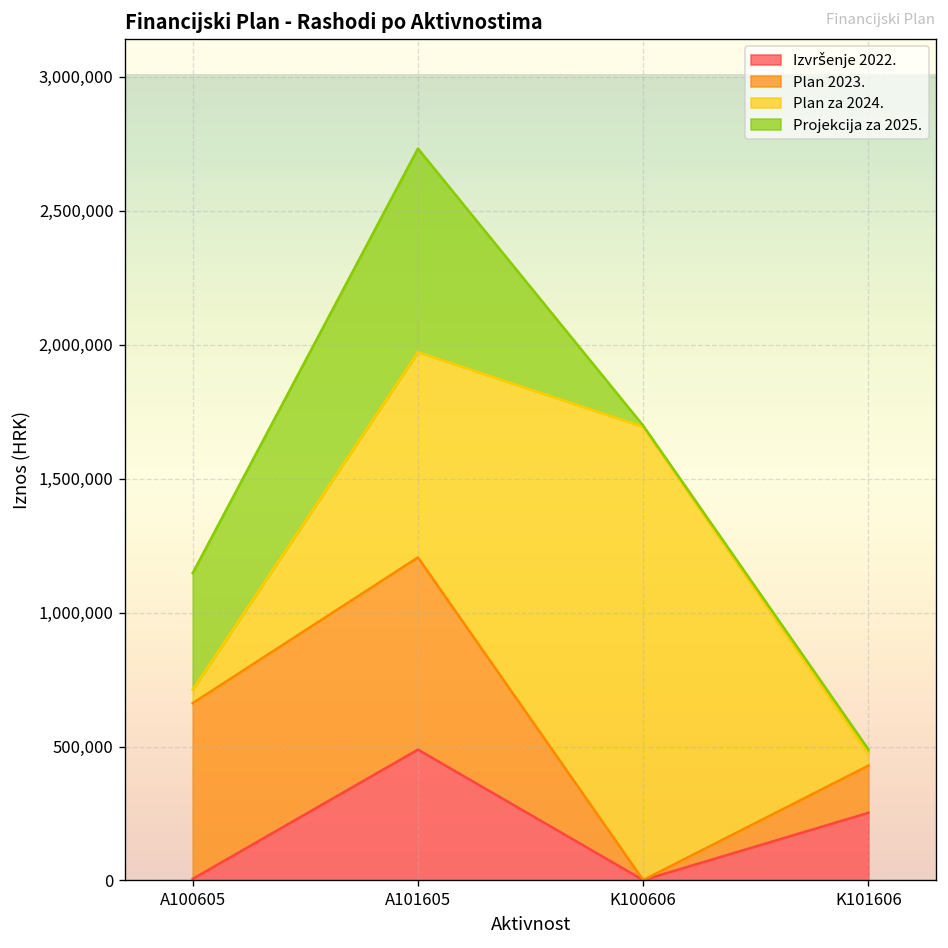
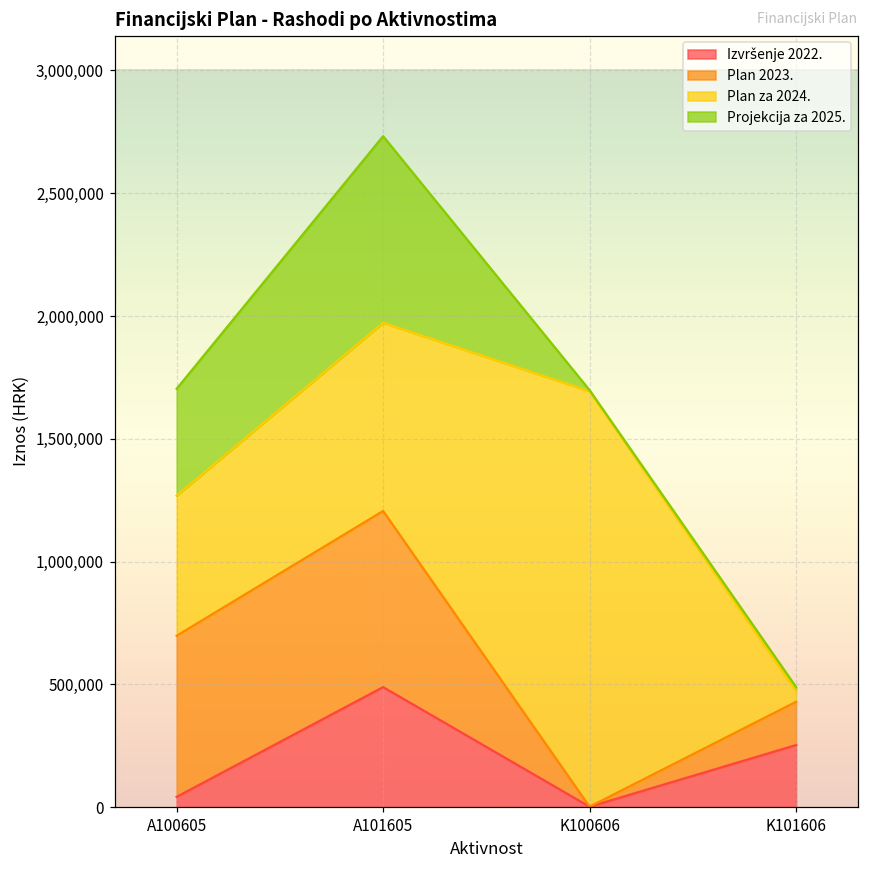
  {
    "Izvršenje 2022.": {
-     "A100605": "10,000",
+     "A100605": "40,000",
      "A101605": "490,000",
      "K101606": "250,000"
    },
    "Plan 2023.": {
      "A100605": "660,000",
      "A101605": "720,000",
      "K101606": "180,000"
    },
    "Plan za 2024.": {
-     "A100605": "50,000",
+     "A100605": "570,000",
      "A101605": "770,000",
      "K101606": "40,000"
    },
    "Projekcija za 2025.": {
      "A100605": "440,000",
      "A101605": "760,000",
      "K101606": "20,000"
    }
  }
